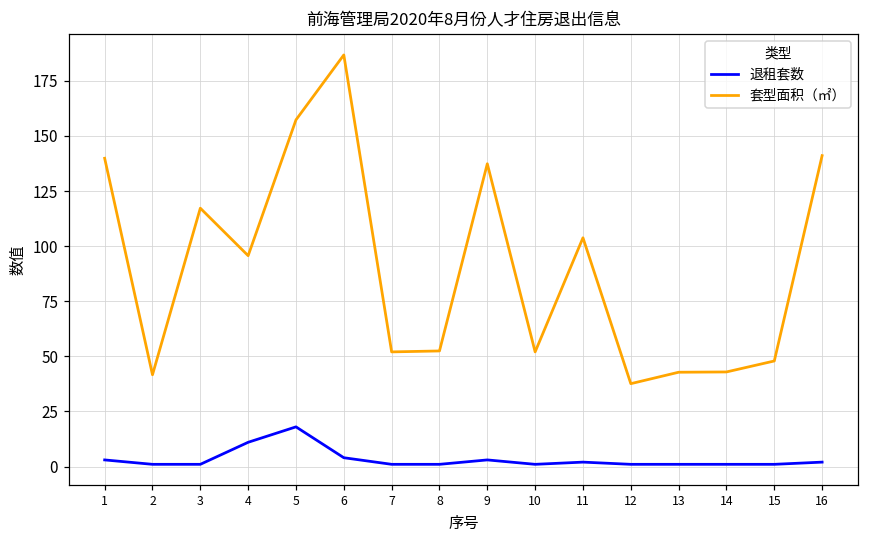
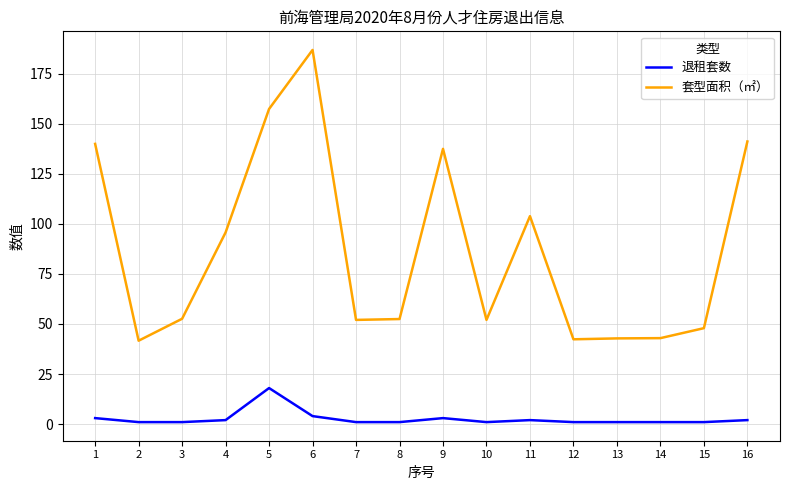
  {
    "退租套数": {
      "1": 3,
      "2": 1,
      "3": 1,
-     "4": 11,
+     "4": 2,
      "5": 18,
      "6": 4,
      "7": 1,
      "8": 1,
      "9": 3,
      "10": 1,
      "11": 2,
      "12": 1,
      "13": 1,
      "14": 1,
      "15": 1,
      "16": 2
    },
    "套型面积（㎡）": {
      "1": 140,
      "2": 42,
-     "3": 117,
+     "3": 53,
      "4": 96,
      "5": 157,
      "6": 187,
      "7": 52,
      "8": 52,
      "9": 137,
      "10": 52,
      "11": 104,
-     "12": 38,
+     "12": 42,
      "13": 43,
      "14": 43,
      "15": 48,
      "16": 141
    }
  }
